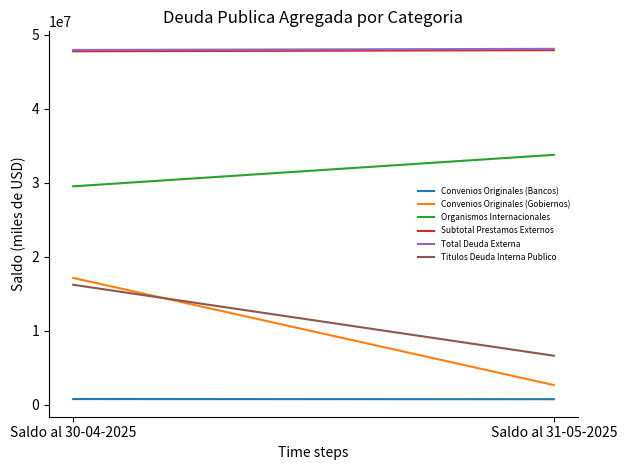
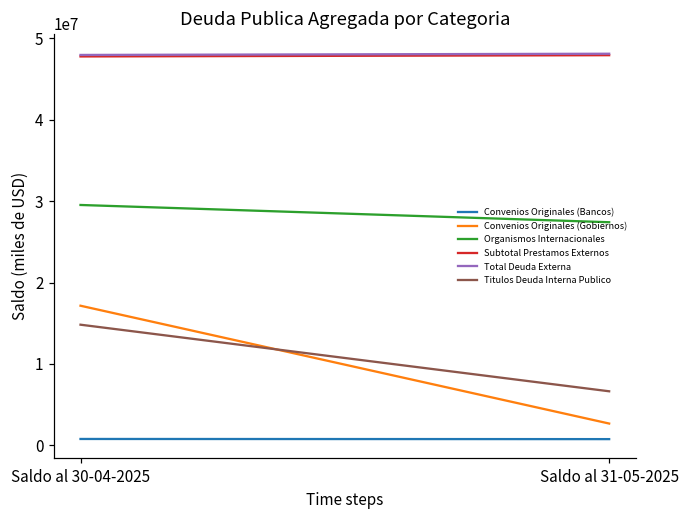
  {
    "Convenios Originales (Bancos)": {
      "Saldo al 30-04-2025": 1000000,
      "Saldo al 31-05-2025": 1000000
    },
    "Convenios Originales (Gobiernos)": {
      "Saldo al 30-04-2025": 17000000,
      "Saldo al 31-05-2025": 3000000
    },
    "Organismos Internacionales": {
      "Saldo al 30-04-2025": 30000000,
-     "Saldo al 31-05-2025": 34000000
+     "Saldo al 31-05-2025": 27000000
    },
    "Titulos Deuda Interna Publico": {
-     "Saldo al 30-04-2025": 16000000,
+     "Saldo al 30-04-2025": 15000000,
      "Saldo al 31-05-2025": 7000000
    }
  }
